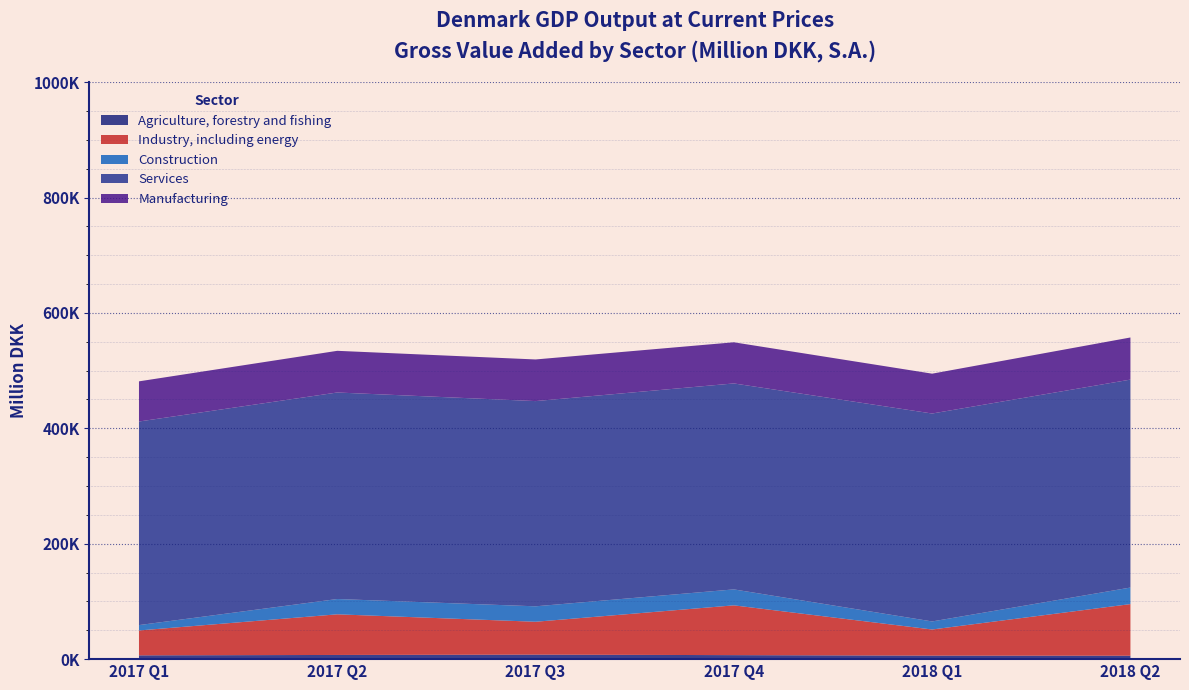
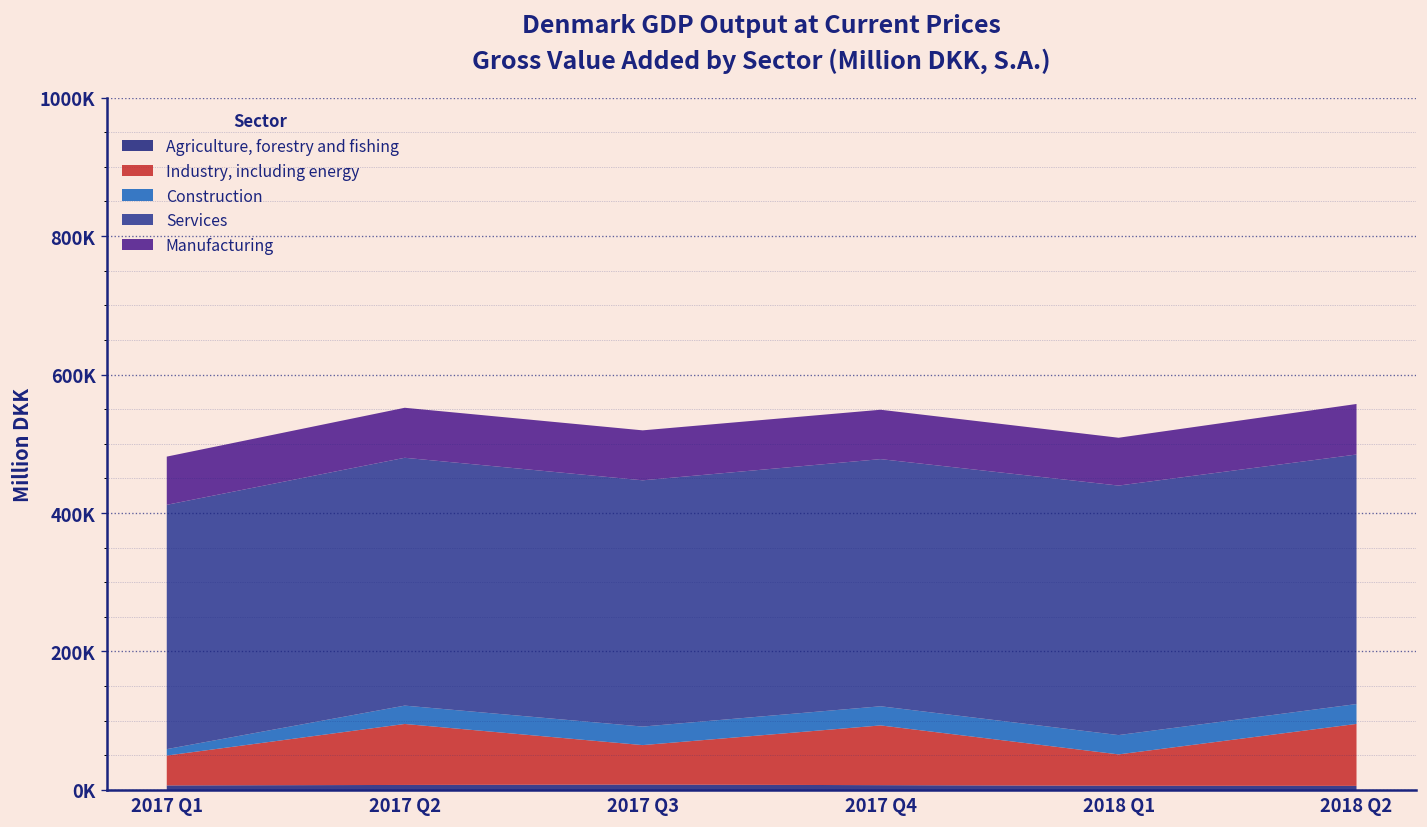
  {
    "Industry, including energy": {
      "2017 Q1": 40000,
-     "2017 Q2": 70000,
+     "2017 Q2": 90000,
      "2017 Q3": 60000,
      "2017 Q4": 90000,
      "2018 Q1": 50000,
      "2018 Q2": 90000
    },
    "Construction": {
      "2017 Q1": 10000,
      "2017 Q2": 30000,
      "2017 Q3": 30000,
      "2017 Q4": 30000,
-     "2018 Q1": 10000,
+     "2018 Q1": 30000,
      "2018 Q2": 30000
    }
  }
